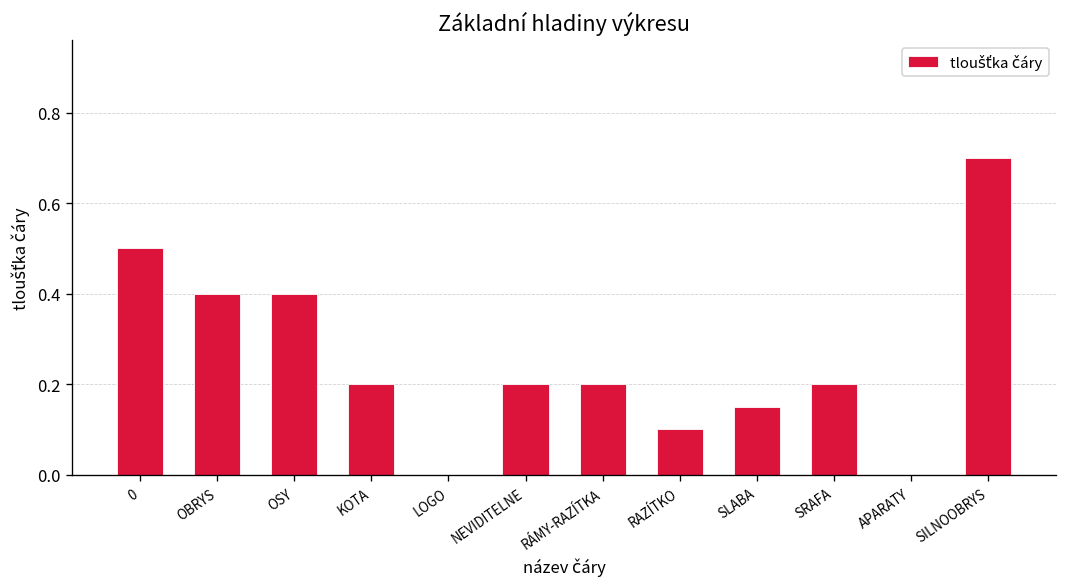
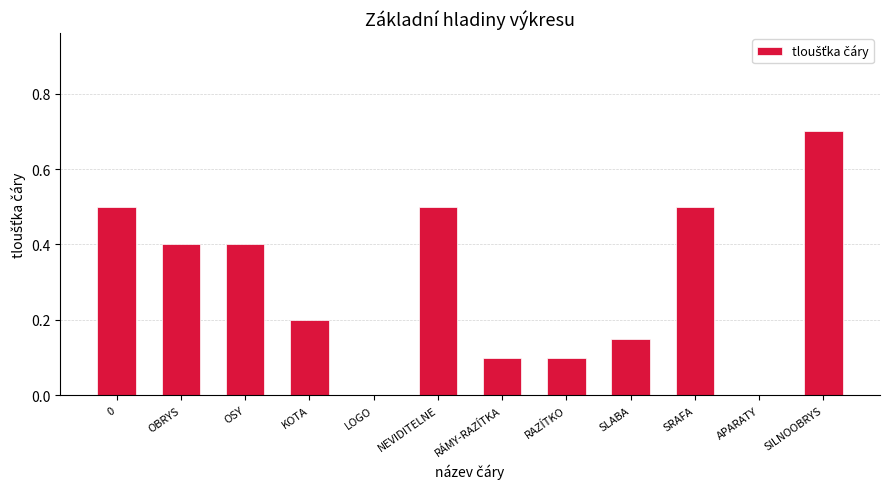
  {
    "0": 0.5,
    "OBRYS": 0.4,
    "OSY": 0.4,
    "KOTA": 0.2,
    "LOGO": 0.0,
-   "NEVIDITELNE": 0.2,
-   "RÁMY-RAZÍTKA": 0.2,
+   "NEVIDITELNE": 0.5,
+   "RÁMY-RAZÍTKA": 0.1,
    "RAZÍTKO": 0.1,
    "SLABA": 0.15,
-   "SRAFA": 0.2,
+   "SRAFA": 0.5,
    "APARATY": 0.0,
    "SILNOOBRYS": 0.7
  }
